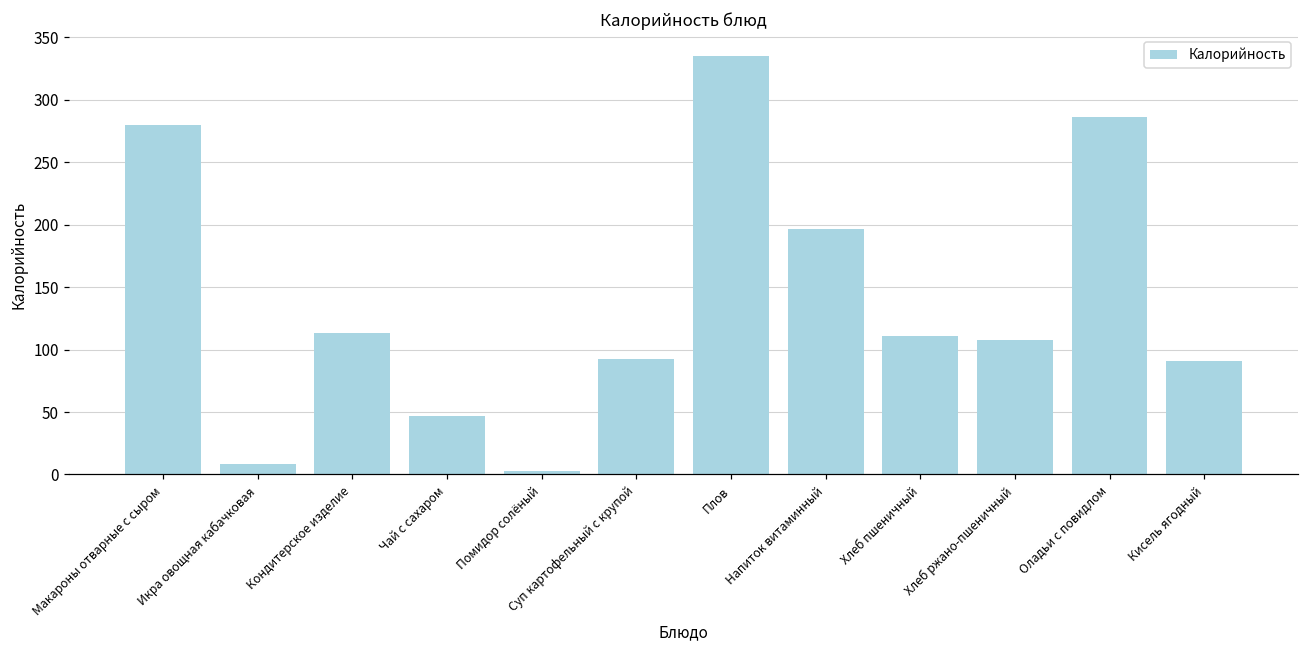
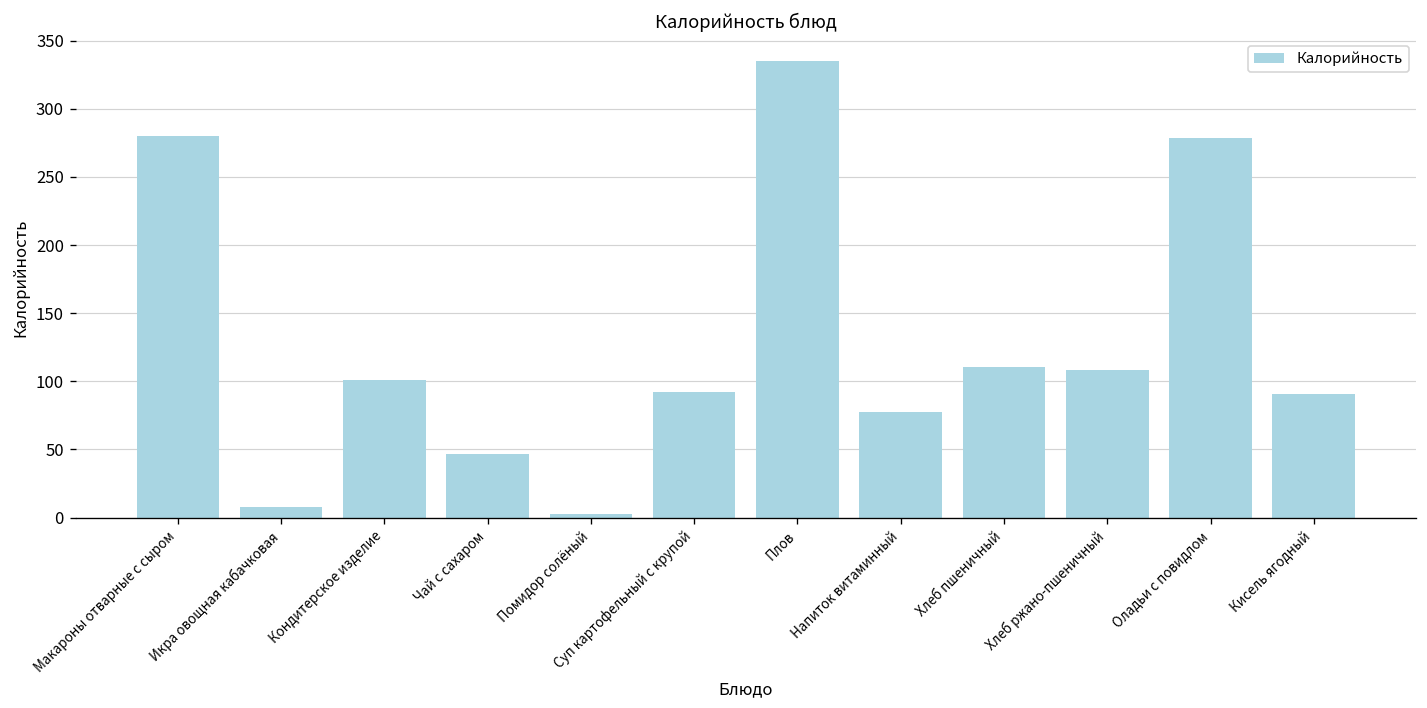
  {
    "Макароны отварные с сыром": 280,
    "Икра овощная кабачковая": 8,
-   "Кондитерское изделие": 114,
+   "Кондитерское изделие": 101,
    "Чай с сахаром": 47,
    "Помидор солёный": 2,
    "Суп картофельный с крупой": 92,
    "Плов": 335,
-   "Напиток витаминный": 197,
+   "Напиток витаминный": 78,
    "Хлеб пшеничный": 110,
    "Хлеб ржано-пшеничный": 108,
-   "Оладьи с повидлом": 287,
+   "Оладьи с повидлом": 279,
    "Кисель ягодный": 91
  }
